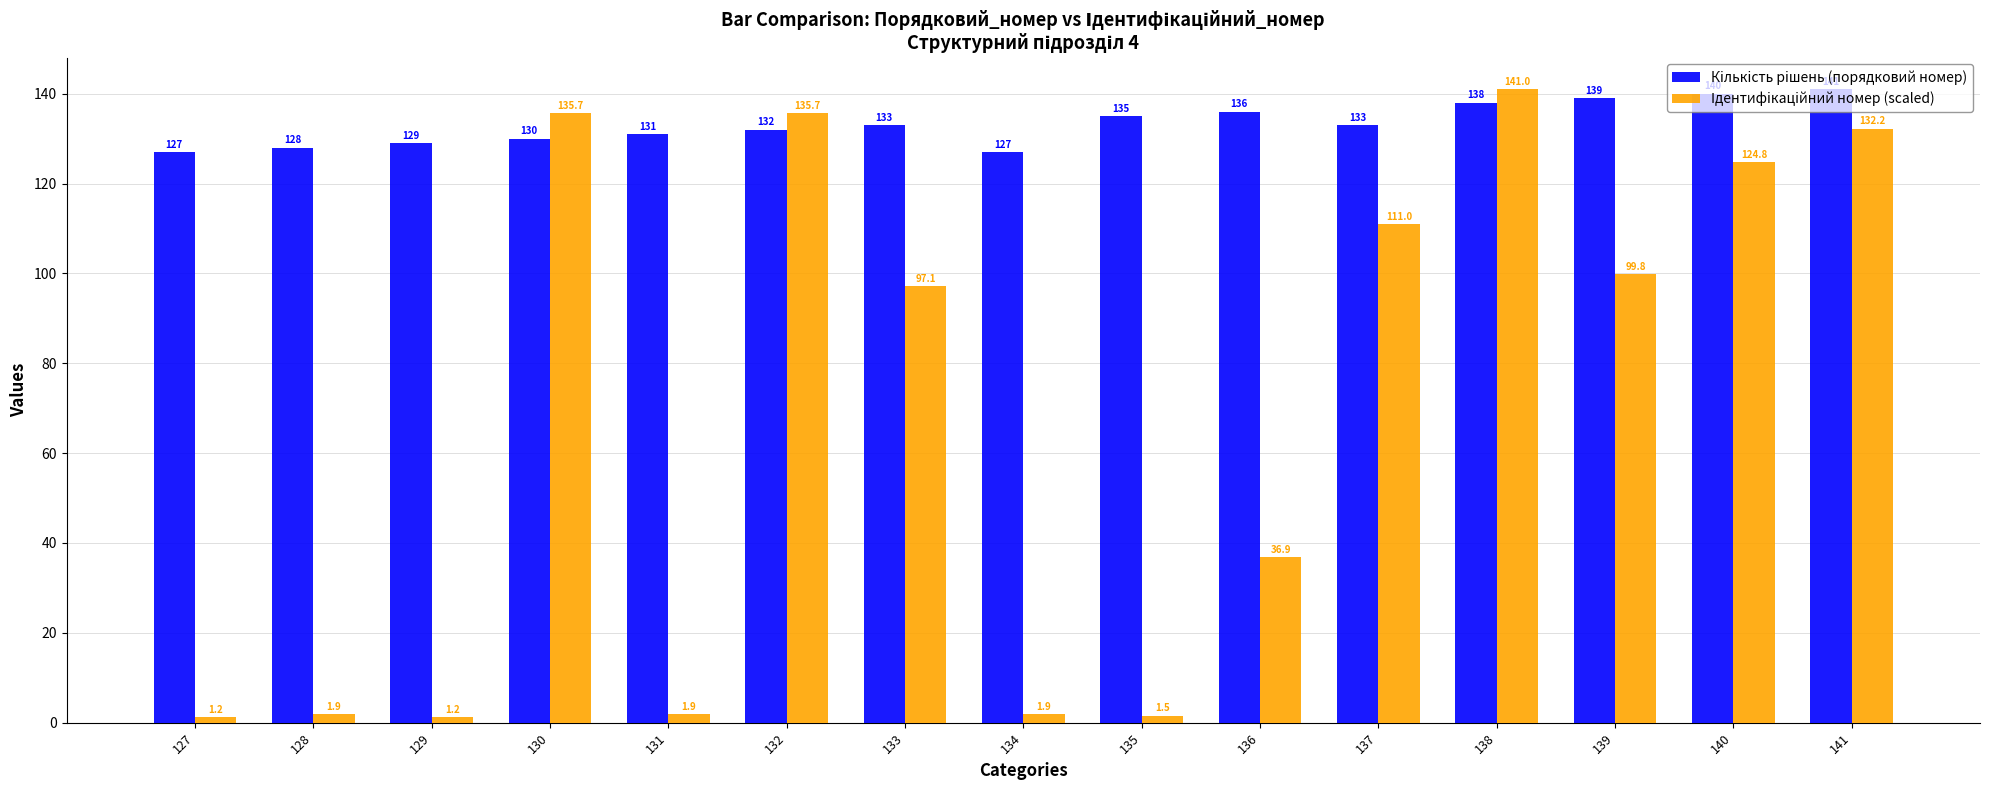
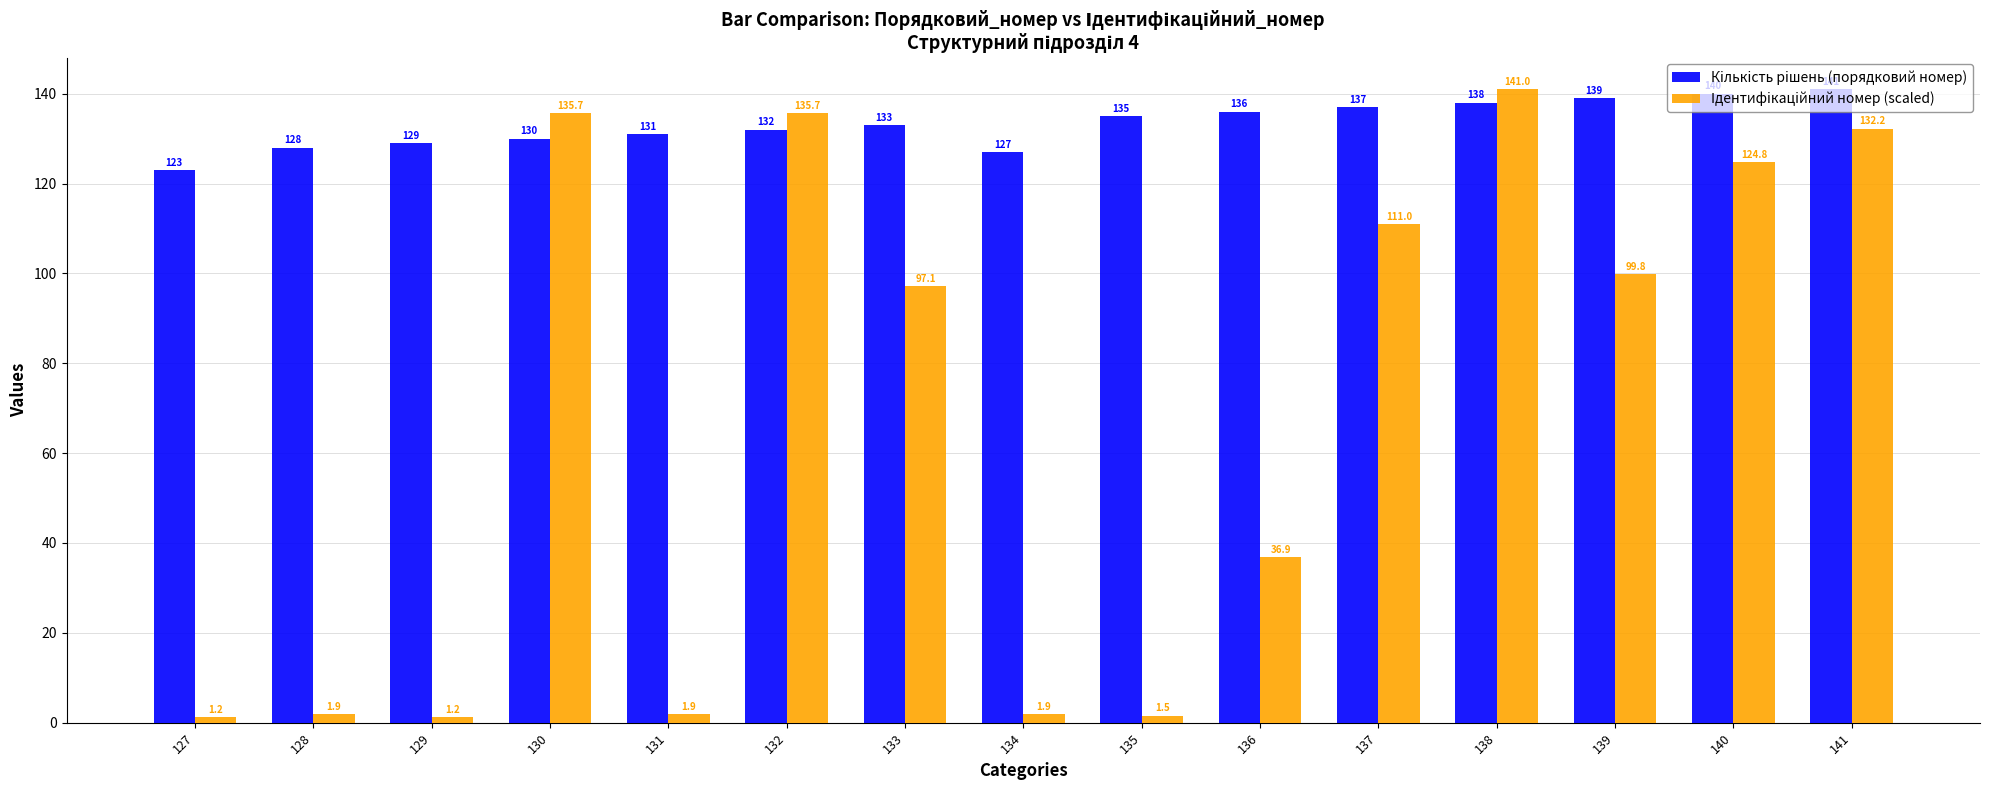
  {
    "Кількість рішень (порядковий номер)": {
-     "127": 127,
+     "127": 123,
      "128": 128,
      "129": 129,
      "130": 130,
      "131": 131,
      "132": 132,
      "133": 133,
      "134": 127,
      "135": 135,
      "136": 136,
-     "137": 133,
+     "137": 137,
      "138": 138,
      "139": 139
    },
    "Ідентифікаційний номер (scaled)": {
      "127": 1.2,
      "128": 1.9,
      "129": 1.2,
      "130": 135.7,
      "131": 1.9,
      "132": 135.7,
      "133": 97.1,
      "134": 1.9,
      "135": 1.5,
      "136": 36.9,
      "137": 111.0,
      "138": 141.0,
      "139": 99.8,
      "140": 124.8,
      "141": 132.2
    }
  }
